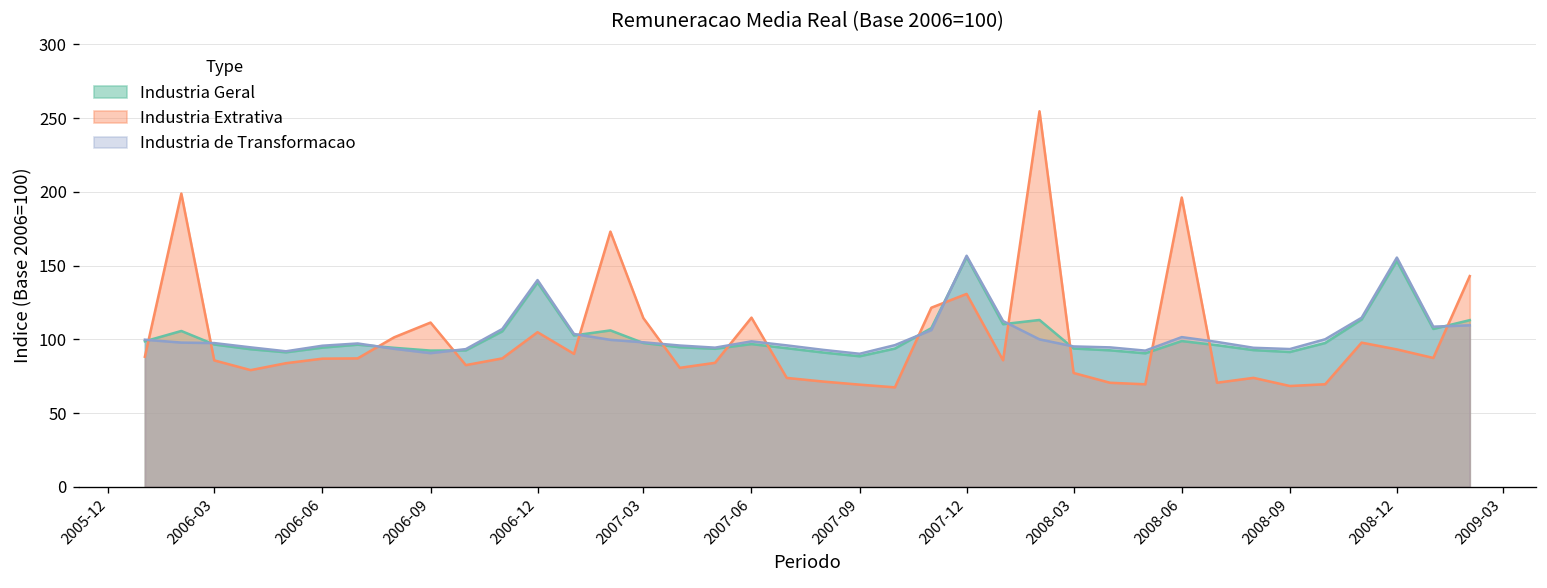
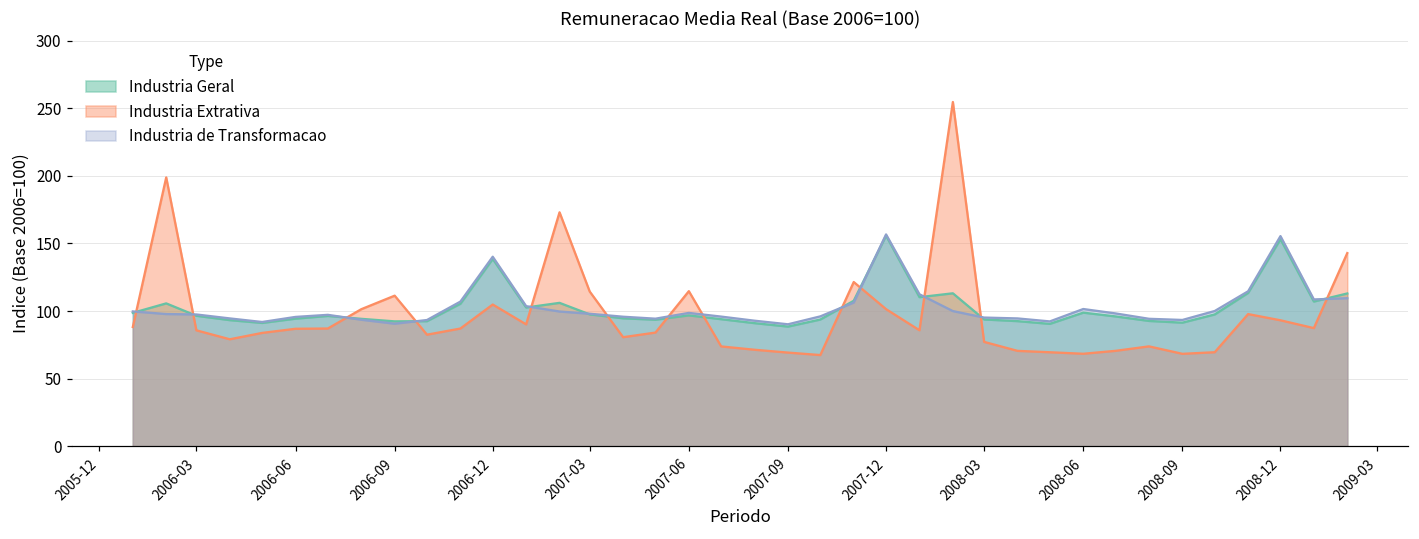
  {
    "Industria Geral": {
      "2008-06": 99,
      "2008-12": 153
    },
    "Industria Extrativa": {
      "2006-03": 86,
      "2006-06": 87,
      "2006-09": 111,
      "2006-12": 105,
      "2007-03": 114,
      "2007-06": 115,
      "2007-09": 69,
-     "2007-12": 131,
+     "2007-12": 101,
      "2008-03": 77,
-     "2008-06": 196,
+     "2008-06": 68,
      "2008-09": 68,
      "2008-12": 93
    },
    "Industria de Transformacao": {
      "2008-06": 102,
      "2008-12": 155
    }
  }
